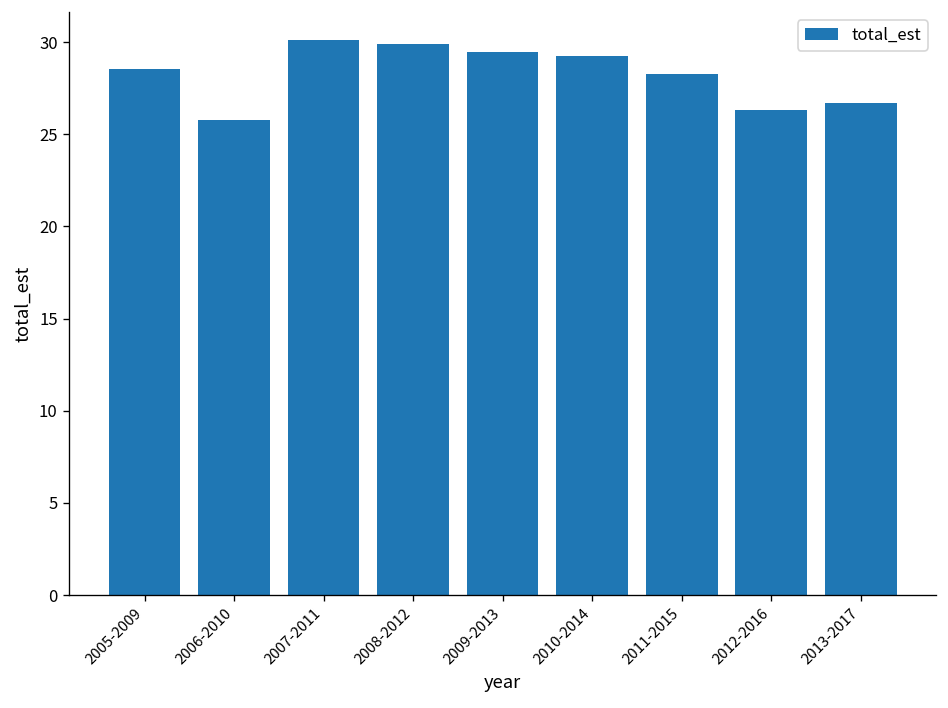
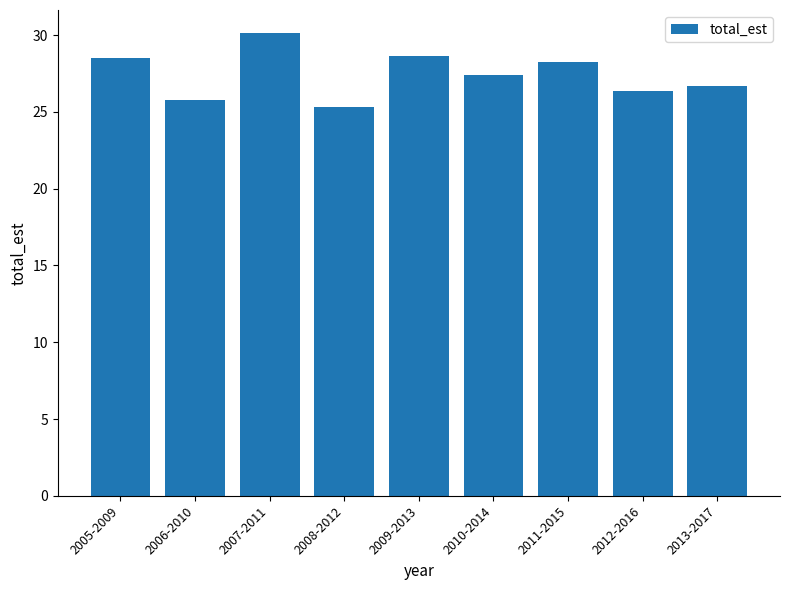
  {
    "2005-2009": 28.5,
    "2006-2010": 25.8,
    "2007-2011": 30.1,
-   "2008-2012": 29.9,
-   "2009-2013": 29.4,
-   "2010-2014": 29.2,
+   "2008-2012": 25.3,
+   "2009-2013": 28.7,
+   "2010-2014": 27.4,
    "2011-2015": 28.3,
    "2012-2016": 26.3,
    "2013-2017": 26.7
  }
